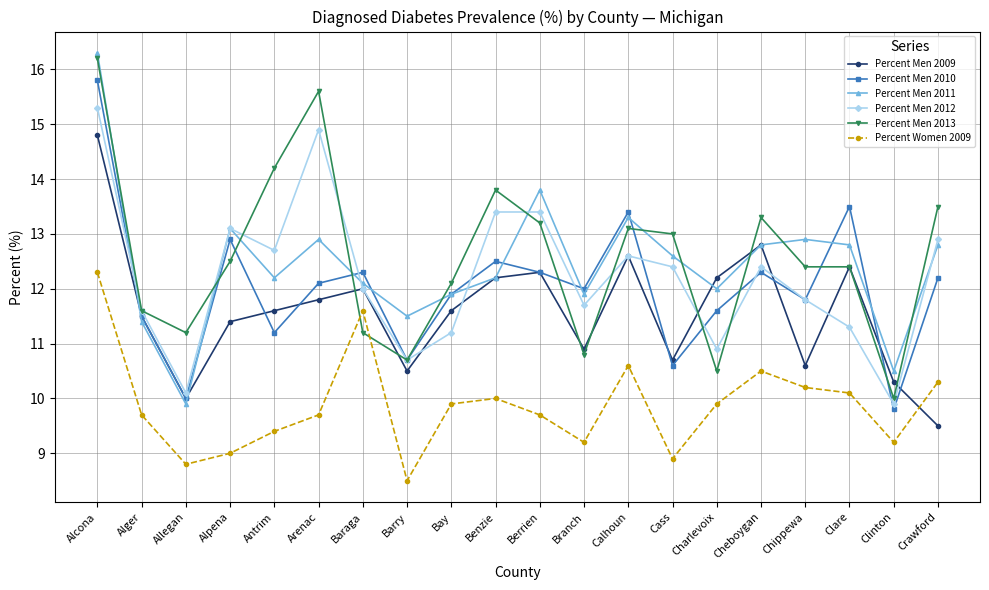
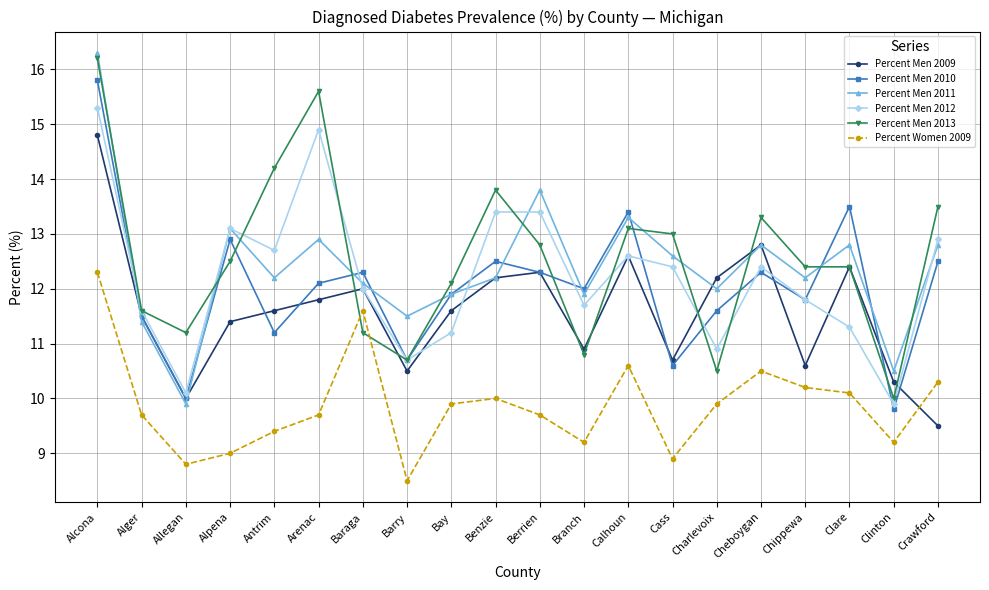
  {
    "Percent Men 2009": {
      "Alcona": 14.8,
      "Alpena": 11.4,
      "Antrim": 11.6,
      "Arenac": 11.8,
      "Barry": 10.5,
      "Bay": 11.6,
      "Branch": 10.9,
      "Cass": 10.7,
      "Charlevoix": 12.2,
      "Chippewa": 10.6,
      "Clinton": 10.3,
      "Crawford": 9.5
    },
    "Percent Men 2010": {
      "Alcona": 15.8,
      "Alpena": 12.9,
      "Antrim": 11.2,
      "Arenac": 12.1,
      "Baraga": 12.3,
      "Benzie": 12.5,
      "Branch": 12.0,
      "Calhoun": 13.4,
      "Cass": 10.6,
      "Charlevoix": 11.6,
      "Cheboygan": 12.3,
      "Clare": 13.5,
      "Clinton": 9.8,
-     "Crawford": 12.2
+     "Crawford": 12.5
    },
    "Percent Men 2011": {
      "Alcona": 16.3,
      "Alger": 11.4,
      "Allegan": 9.9,
      "Antrim": 12.2,
      "Arenac": 12.9,
      "Baraga": 12.1,
      "Barry": 11.5,
      "Berrien": 13.8,
      "Branch": 11.9,
      "Calhoun": 13.3,
      "Cass": 12.6,
      "Charlevoix": 12.0,
-     "Chippewa": 12.9,
+     "Chippewa": 12.2,
      "Clare": 12.8,
      "Clinton": 10.5,
      "Crawford": 12.8
    },
    "Percent Men 2012": {
      "Alcona": 15.3,
      "Allegan": 10.1,
      "Antrim": 12.7,
      "Arenac": 14.9,
      "Bay": 11.2,
      "Benzie": 13.4,
      "Berrien": 13.4,
      "Branch": 11.7,
      "Cass": 12.4,
      "Charlevoix": 10.9,
      "Cheboygan": 12.4,
      "Clare": 11.3,
      "Clinton": 9.9,
      "Crawford": 12.9
    },
    "Percent Men 2013": {
      "Alcona": 16.2,
      "Allegan": 11.2,
      "Alpena": 12.5,
      "Antrim": 14.2,
      "Arenac": 15.6,
      "Baraga": 11.2,
      "Bay": 12.1,
      "Benzie": 13.8,
-     "Berrien": 13.2,
+     "Berrien": 12.8,
      "Branch": 10.8,
      "Calhoun": 13.1,
      "Cass": 13.0,
      "Charlevoix": 10.5,
      "Cheboygan": 13.3,
      "Chippewa": 12.4,
      "Clinton": 10.0,
      "Crawford": 13.5
    },
    "Percent Women 2009": {
      "Alcona": 12.3,
      "Alger": 9.7,
      "Allegan": 8.8,
      "Alpena": 9.0,
      "Antrim": 9.4,
      "Arenac": 9.7,
      "Baraga": 11.6,
      "Barry": 8.5,
      "Bay": 9.9,
      "Benzie": 10.0,
      "Berrien": 9.7,
      "Branch": 9.2,
      "Calhoun": 10.6,
      "Cass": 8.9,
      "Charlevoix": 9.9,
      "Cheboygan": 10.5,
      "Chippewa": 10.2,
      "Clare": 10.1,
      "Clinton": 9.2,
      "Crawford": 10.3
    }
  }
